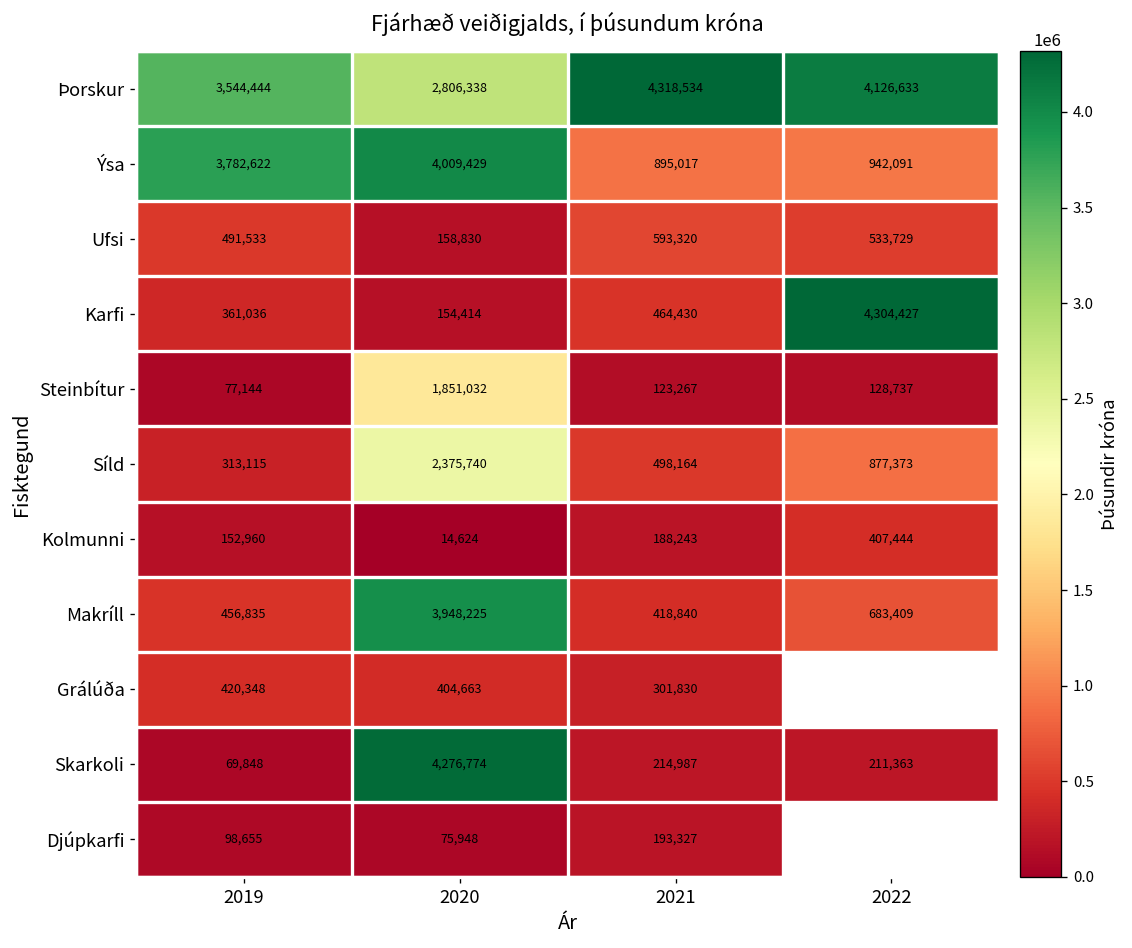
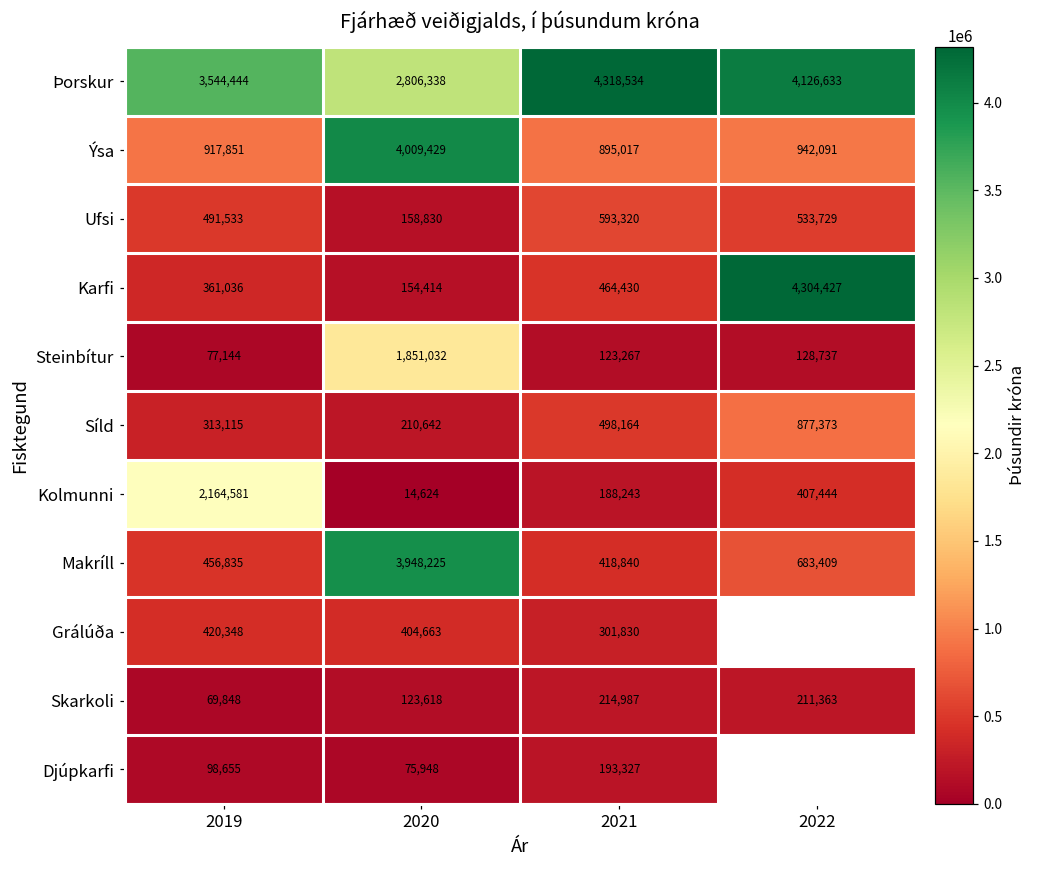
  {
    "Þorskur": {
      "2019": "3,544,444",
      "2020": "2,806,338",
      "2021": "4,318,534",
      "2022": "4,126,633"
    },
    "Ýsa": {
-     "2019": "3,782,622",
+     "2019": "917,851",
      "2020": "4,009,429",
      "2021": "895,017",
      "2022": "942,091"
    },
    "Ufsi": {
      "2019": "491,533",
      "2020": "158,830",
      "2021": "593,320",
      "2022": "533,729"
    },
    "Karfi": {
      "2019": "361,036",
      "2020": "154,414",
      "2021": "464,430",
      "2022": "4,304,427"
    },
    "Steinbítur": {
      "2019": "77,144",
      "2020": "1,851,032",
      "2021": "123,267",
      "2022": "128,737"
    },
    "Síld": {
      "2019": "313,115",
-     "2020": "2,375,740",
+     "2020": "210,642",
      "2021": "498,164",
      "2022": "877,373"
    },
    "Kolmunni": {
-     "2019": "152,960",
+     "2019": "2,164,581",
      "2020": "14,624",
      "2021": "188,243",
      "2022": "407,444"
    },
    "Makríll": {
      "2019": "456,835",
      "2020": "3,948,225",
      "2021": "418,840",
      "2022": "683,409"
    },
    "Grálúða": {
      "2019": "420,348",
      "2020": "404,663",
      "2021": "301,830"
    },
    "Skarkoli": {
      "2019": "69,848",
-     "2020": "4,276,774",
+     "2020": "123,618",
      "2021": "214,987",
      "2022": "211,363"
    },
    "Djúpkarfi": {
      "2019": "98,655",
      "2020": "75,948",
      "2021": "193,327"
    }
  }
